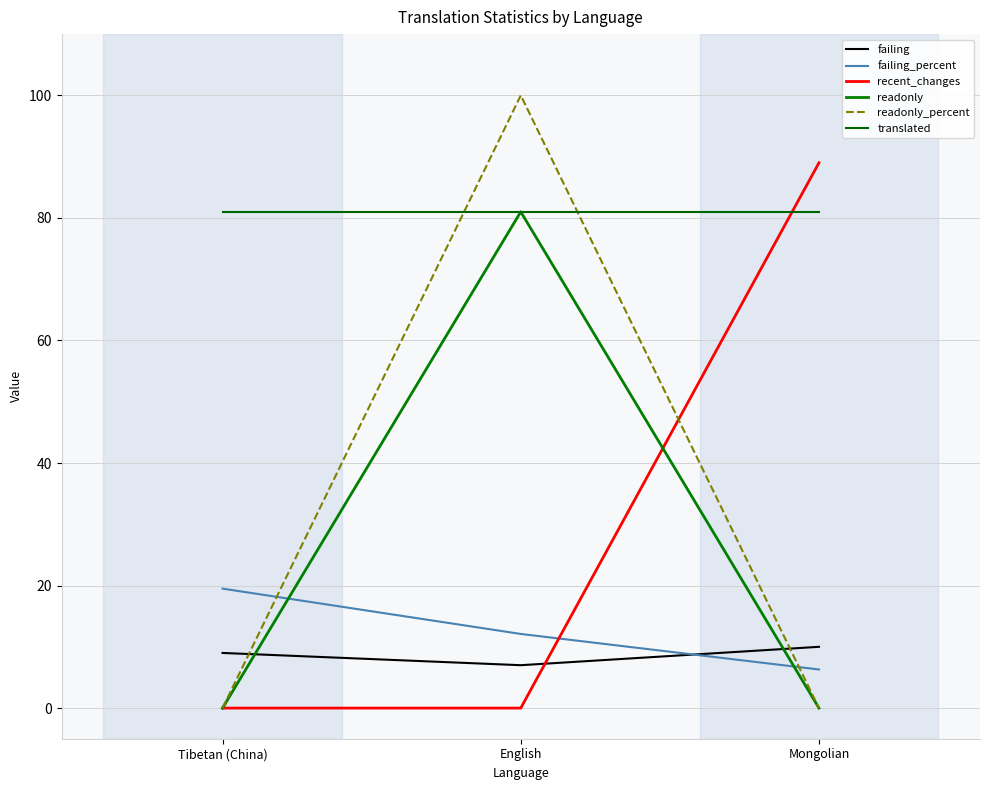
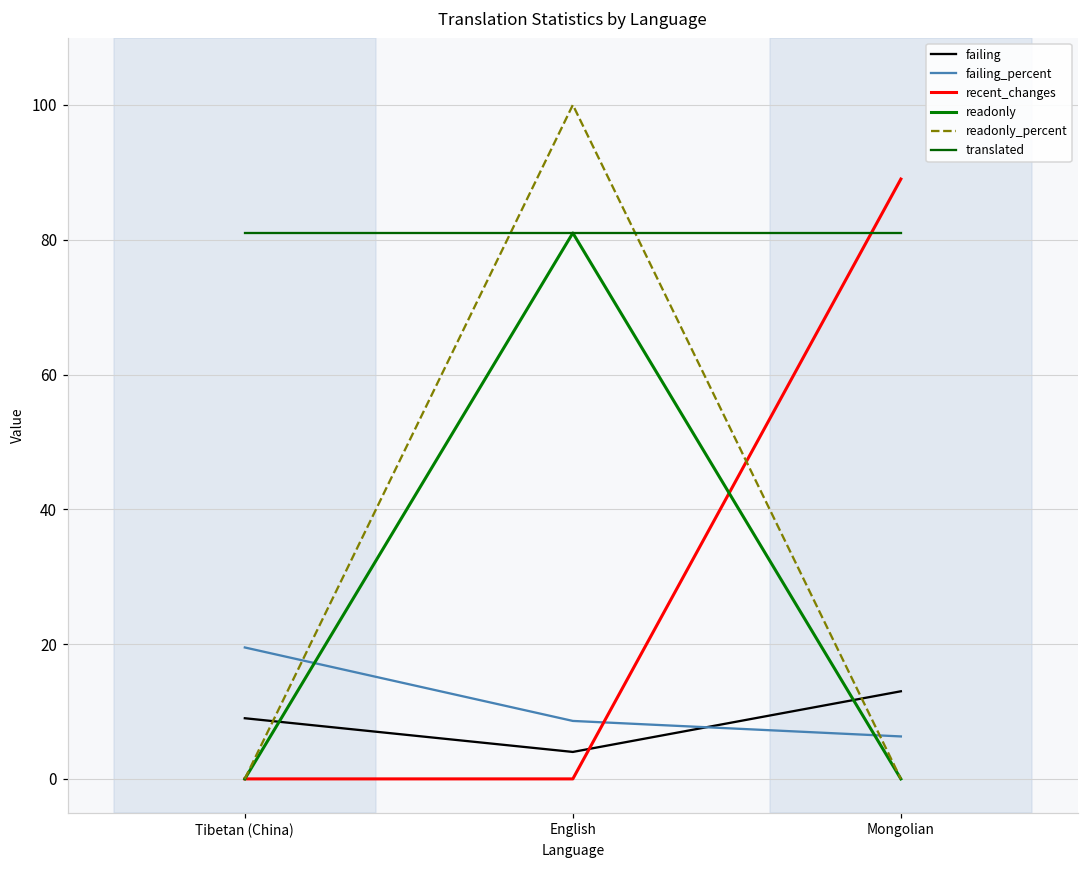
  {
    "failing": {
      "Tibetan (China)": 9,
-     "English": 7,
-     "Mongolian": 10
+     "English": 4,
+     "Mongolian": 13
    },
    "failing_percent": {
      "Tibetan (China)": 20,
-     "English": 12,
+     "English": 9,
      "Mongolian": 6
    },
    "recent_changes": {
      "English": 0,
      "Mongolian": 89
    },
    "readonly_percent": {
      "English": 100
    }
  }
